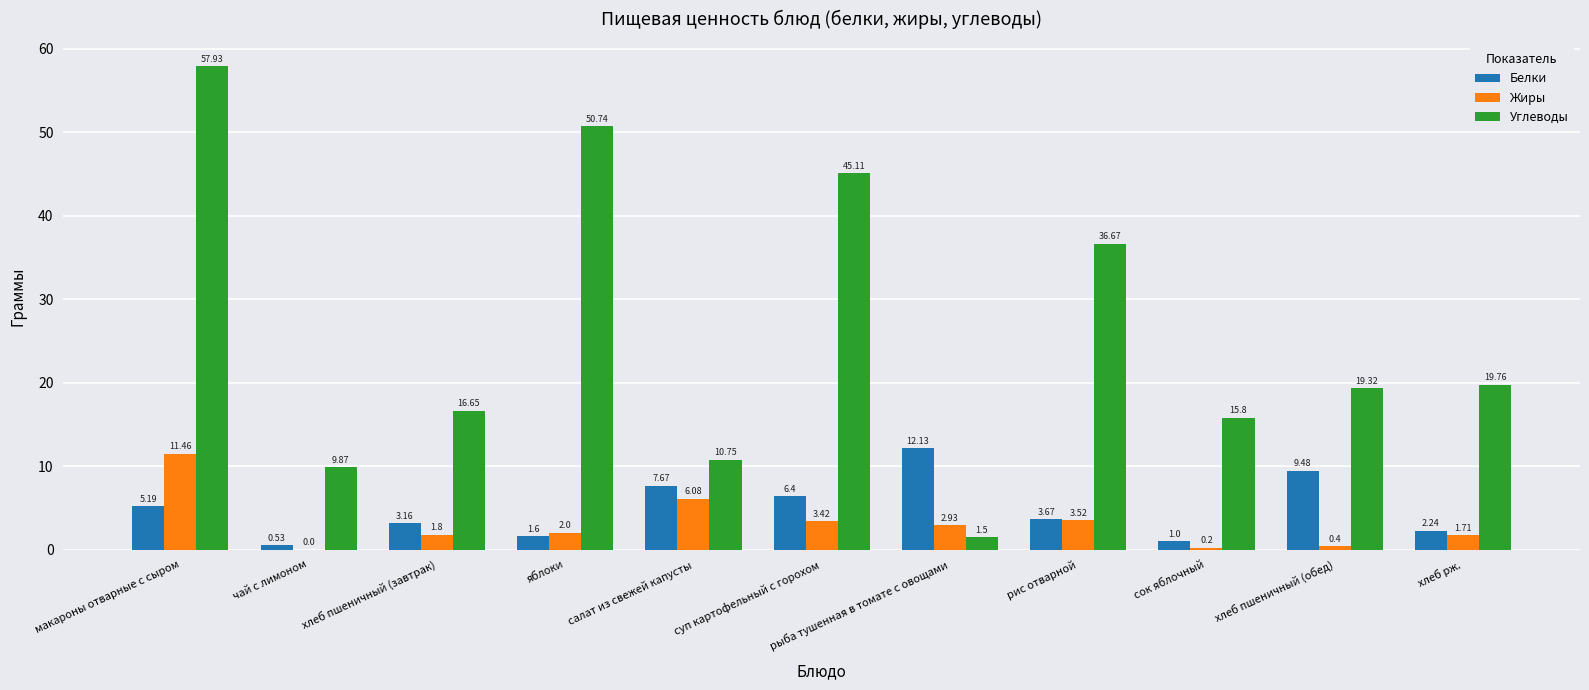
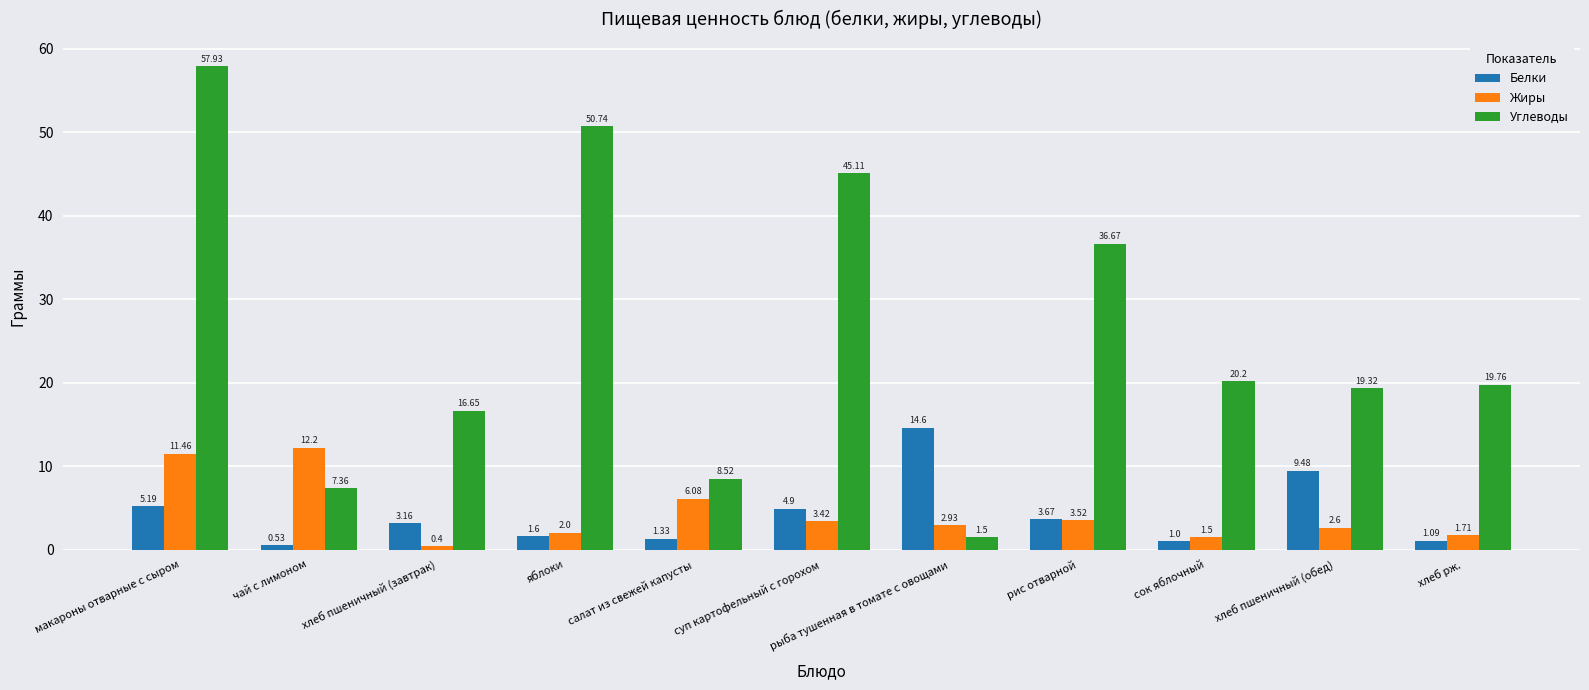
  {
    "Белки": {
      "макароны отварные с сыром": 5.19,
      "чай с лимоном": 0.53,
      "хлеб пшеничный (завтрак)": 3.16,
      "яблоки": 1.6,
-     "салат из свежей капусты": 7.67,
-     "суп картофельный с горохом": 6.4,
-     "рыба тушенная в томате с овощами": 12.13,
+     "салат из свежей капусты": 1.33,
+     "суп картофельный с горохом": 4.9,
+     "рыба тушенная в томате с овощами": 14.6,
      "рис отварной": 3.67,
      "сок яблочный": 1.0,
      "хлеб пшеничный (обед)": 9.48,
-     "хлеб рж.": 2.24
+     "хлеб рж.": 1.09
    },
    "Жиры": {
      "макароны отварные с сыром": 11.46,
-     "чай с лимоном": 0.0,
-     "хлеб пшеничный (завтрак)": 1.8,
+     "чай с лимоном": 12.2,
+     "хлеб пшеничный (завтрак)": 0.4,
      "яблоки": 2.0,
      "салат из свежей капусты": 6.08,
      "суп картофельный с горохом": 3.42,
      "рыба тушенная в томате с овощами": 2.93,
      "рис отварной": 3.52,
-     "сок яблочный": 0.2,
-     "хлеб пшеничный (обед)": 0.4,
+     "сок яблочный": 1.5,
+     "хлеб пшеничный (обед)": 2.6,
      "хлеб рж.": 1.71
    },
    "Углеводы": {
      "макароны отварные с сыром": 57.93,
-     "чай с лимоном": 9.87,
+     "чай с лимоном": 7.36,
      "хлеб пшеничный (завтрак)": 16.65,
      "яблоки": 50.74,
-     "салат из свежей капусты": 10.75,
+     "салат из свежей капусты": 8.52,
      "суп картофельный с горохом": 45.11,
      "рыба тушенная в томате с овощами": 1.5,
      "рис отварной": 36.67,
-     "сок яблочный": 15.8,
+     "сок яблочный": 20.2,
      "хлеб пшеничный (обед)": 19.32,
      "хлеб рж.": 19.76
    }
  }
